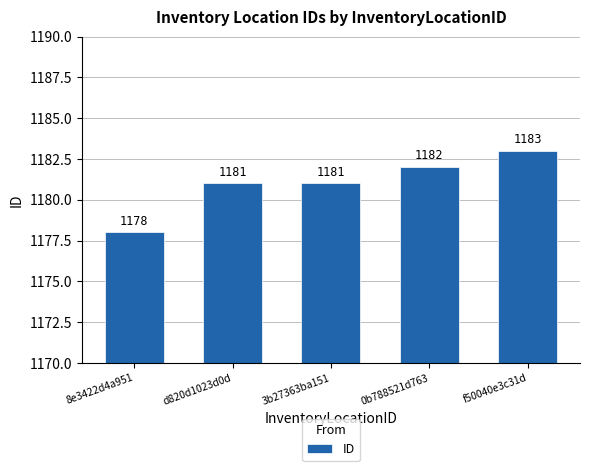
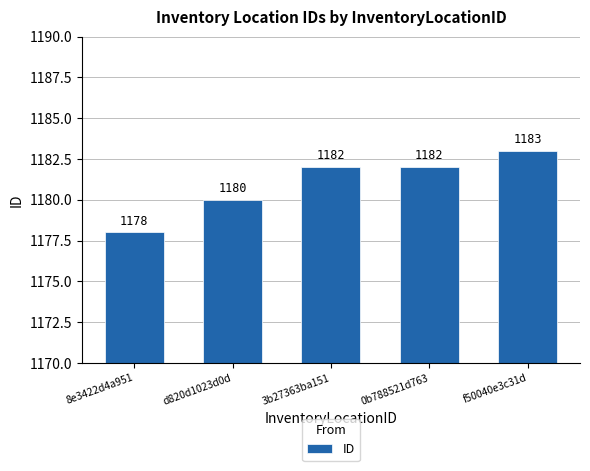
  {
    "8e3422d4a951": 1178,
-   "d820d1023d0d": 1181,
-   "3b27363ba151": 1181,
+   "d820d1023d0d": 1180,
+   "3b27363ba151": 1182,
    "0b788521d763": 1182,
    "f50040e3c31d": 1183
  }
